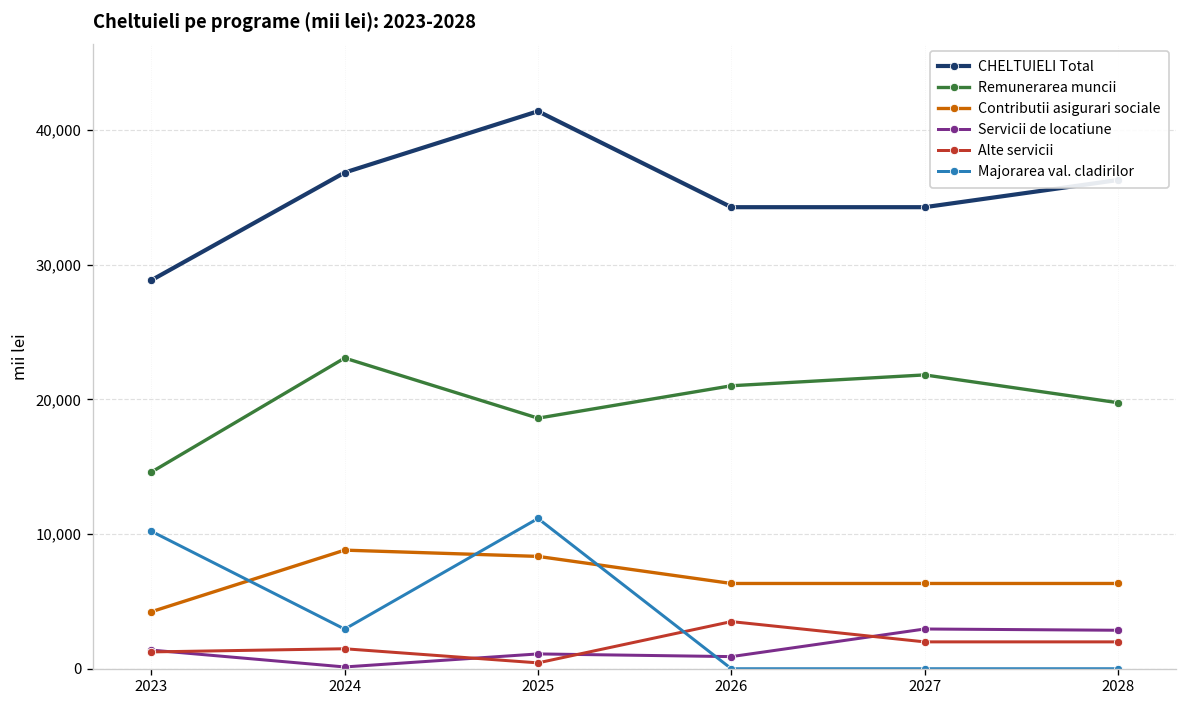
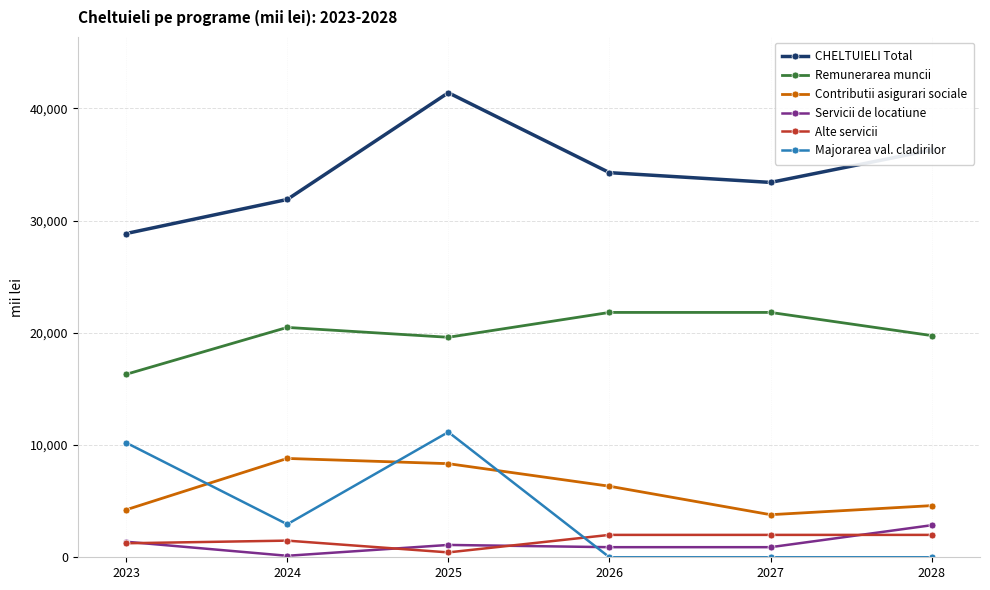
  {
    "CHELTUIELI Total": {
      "2023": "28,800",
-     "2024": "36,800",
+     "2024": "31,900",
      "2025": "41,400",
      "2026": "34,300",
-     "2027": "34,300"
+     "2027": "33,400"
    },
    "Remunerarea muncii": {
-     "2023": "14,600",
-     "2024": "23,100",
-     "2025": "18,600",
-     "2026": "21,000",
+     "2023": "16,300",
+     "2024": "20,500",
+     "2025": "19,600",
+     "2026": "21,800",
      "2027": "21,800",
      "2028": "19,800"
    },
    "Contributii asigurari sociale": {
      "2023": "4,200",
      "2024": "8,800",
      "2025": "8,300",
      "2026": "6,300",
-     "2027": "6,300",
-     "2028": "6,300"
+     "2027": "3,800",
+     "2028": "4,600"
    },
    "Servicii de locatiune": {
      "2024": "100",
      "2025": "1,100",
      "2026": "900",
-     "2027": "3,000",
+     "2027": "900",
      "2028": "2,900"
    },
    "Alte servicii": {
      "2024": "1,500",
      "2025": "400",
-     "2026": "3,500",
+     "2026": "2,000",
      "2027": "2,000",
      "2028": "2,000"
    },
    "Majorarea val. cladirilor": {
      "2023": "10,200",
      "2024": "2,900",
      "2025": "11,200",
      "2026": "0",
      "2027": "0",
      "2028": "0"
    }
  }
